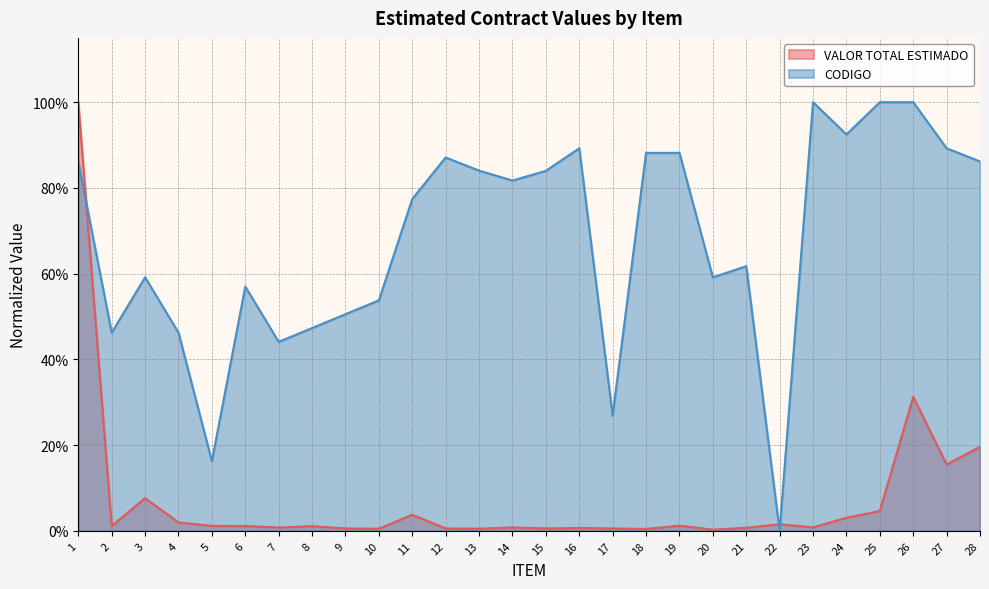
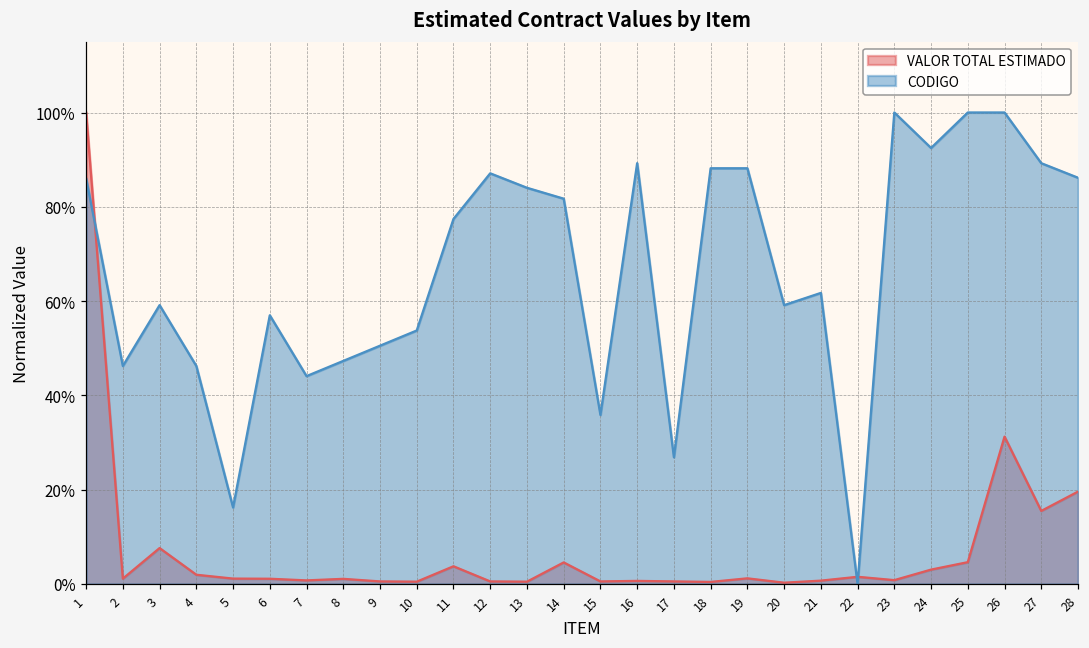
  {
    "VALOR TOTAL ESTIMADO": {
      "1": "100%",
      "2": "1%",
      "3": "8%",
      "4": "2%",
      "5": "1%",
      "6": "1%",
      "7": "1%",
      "8": "1%",
      "9": "1%",
      "10": "0%",
      "11": "4%",
      "12": "1%",
      "13": "0%",
-     "14": "1%",
+     "14": "5%",
      "15": "1%",
      "16": "1%",
      "17": "1%",
      "18": "0%",
      "19": "1%",
      "20": "0%",
      "21": "1%",
      "22": "2%",
      "23": "1%",
      "24": "3%",
      "25": "5%",
      "26": "31%",
      "27": "15%",
      "28": "20%"
    },
    "CODIGO": {
      "1": "86%",
      "2": "46%",
      "3": "59%",
      "4": "46%",
      "5": "16%",
      "6": "57%",
      "7": "44%",
      "8": "47%",
      "9": "51%",
      "10": "54%",
      "11": "77%",
      "12": "87%",
      "13": "84%",
      "14": "82%",
-     "15": "84%",
+     "15": "36%",
      "16": "89%",
      "17": "27%",
      "18": "88%",
      "19": "88%",
      "20": "59%",
      "21": "62%",
      "22": "0%",
      "23": "100%",
      "24": "92%",
      "25": "100%",
      "26": "100%",
      "27": "89%",
      "28": "86%"
    }
  }
